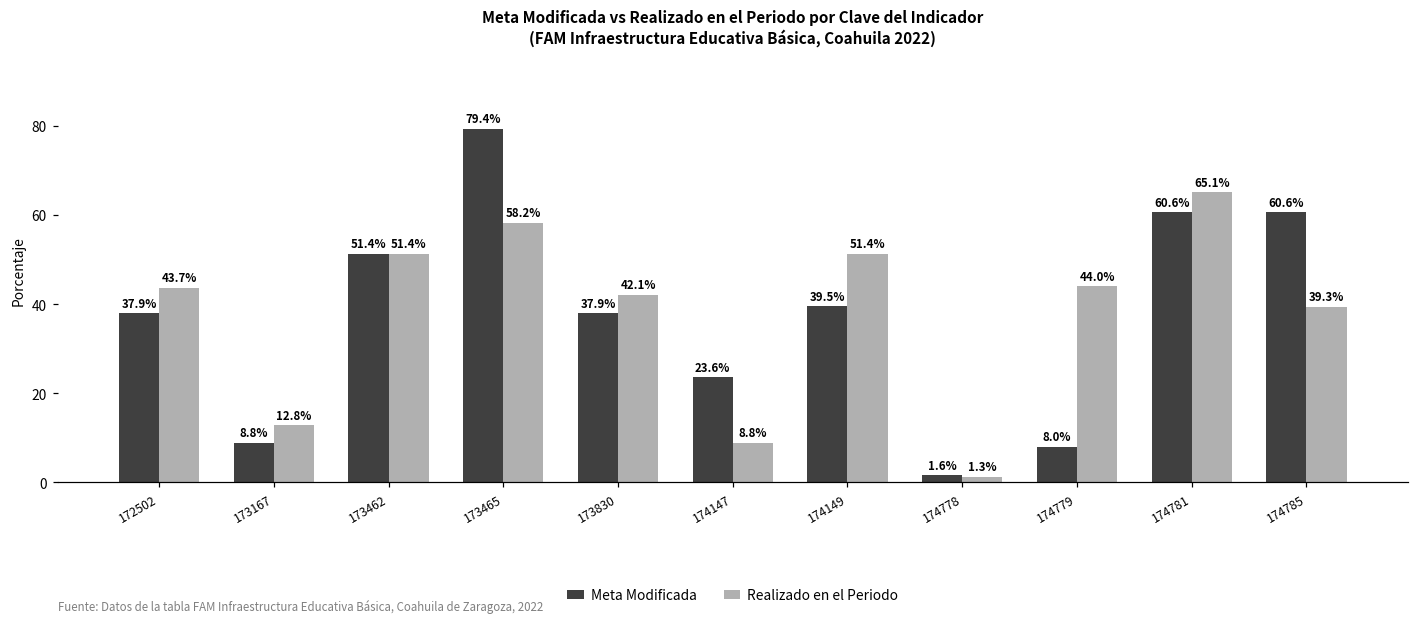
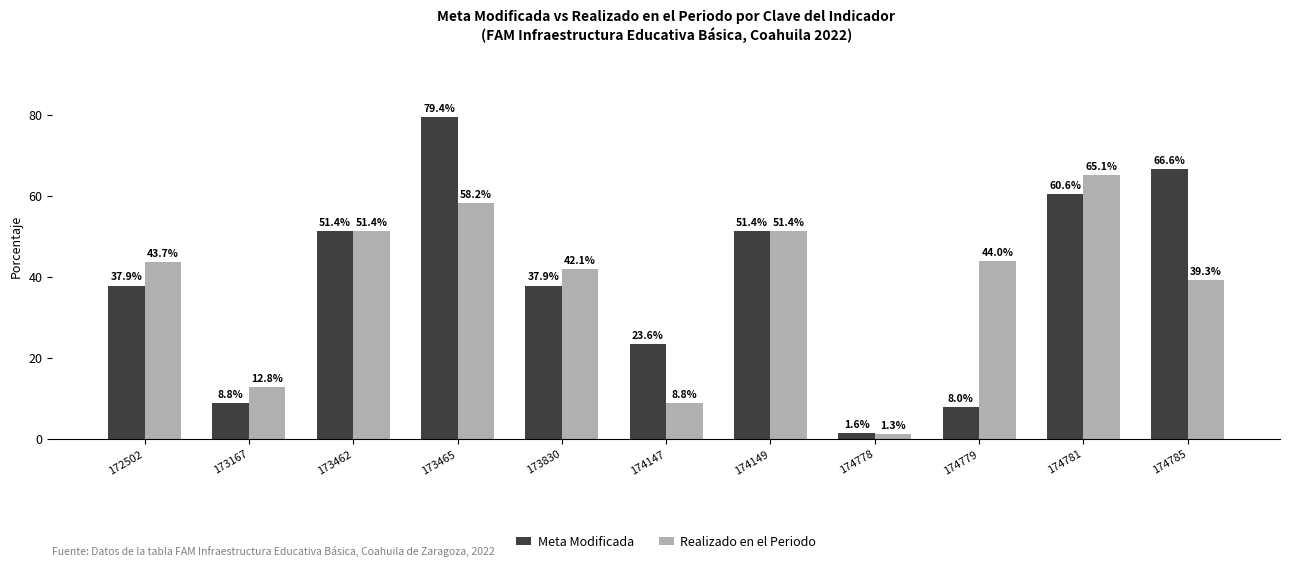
  {
    "Meta Modificada": {
      "172502": "37.9%",
      "173167": "8.8%",
      "173462": "51.4%",
      "173465": "79.4%",
      "173830": "37.9%",
      "174147": "23.6%",
-     "174149": "39.5%",
+     "174149": "51.4%",
      "174778": "1.6%",
      "174779": "8.0%",
      "174781": "60.6%",
-     "174785": "60.6%"
+     "174785": "66.6%"
    },
    "Realizado en el Periodo": {
      "172502": "43.7%",
      "173167": "12.8%",
      "173462": "51.4%",
      "173465": "58.2%",
      "173830": "42.1%",
      "174147": "8.8%",
      "174149": "51.4%",
      "174778": "1.3%",
      "174779": "44.0%",
      "174781": "65.1%",
      "174785": "39.3%"
    }
  }
